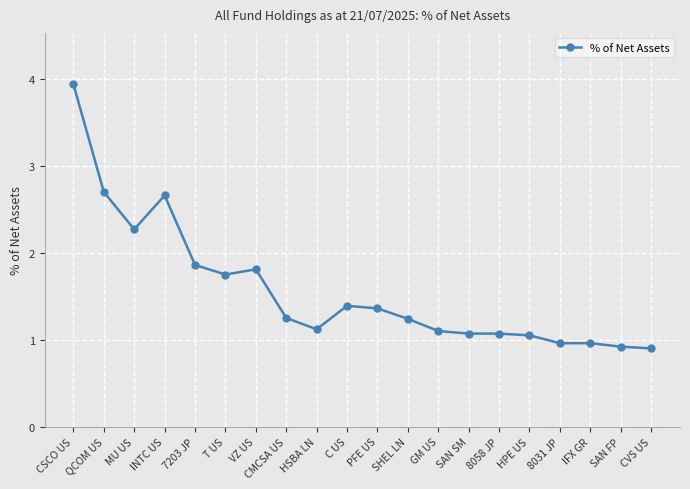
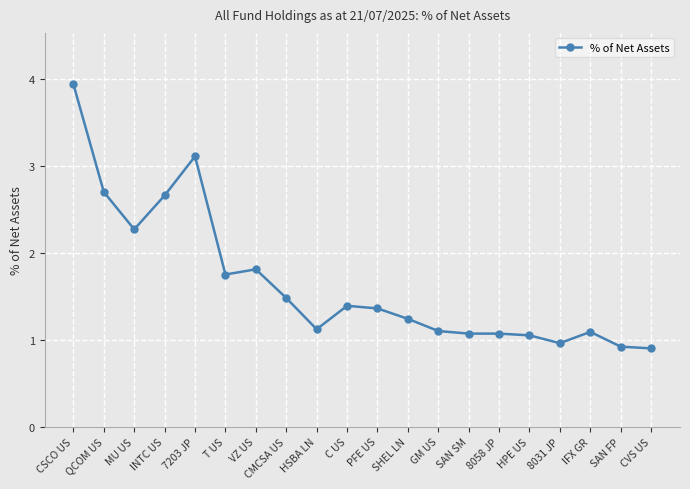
  {
    "CSCO US": 3.9,
    "QCOM US": 2.7,
    "MU US": 2.3,
    "INTC US": 2.7,
-   "7203 JP": 1.9,
+   "7203 JP": 3.1,
    "T US": 1.8,
    "VZ US": 1.8,
-   "CMCSA US": 1.3,
+   "CMCSA US": 1.5,
    "HSBA LN": 1.1,
    "C US": 1.4,
    "PFE US": 1.4,
    "SHEL LN": 1.2,
    "GM US": 1.1,
    "SAN SM": 1.1,
    "8058 JP": 1.1,
    "HPE US": 1.1,
    "8031 JP": 1.0,
-   "IFX GR": 1.0,
+   "IFX GR": 1.1,
    "SAN FP": 0.9,
    "CVS US": 0.9
  }
